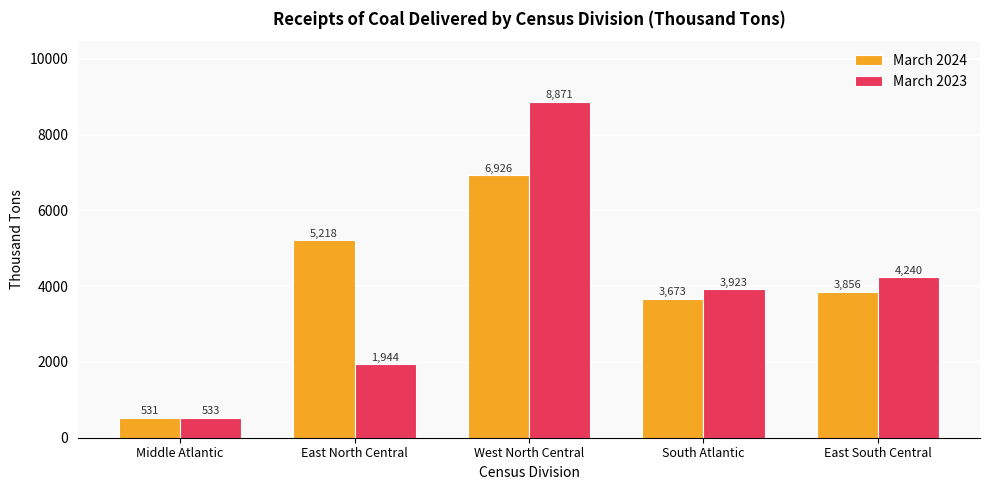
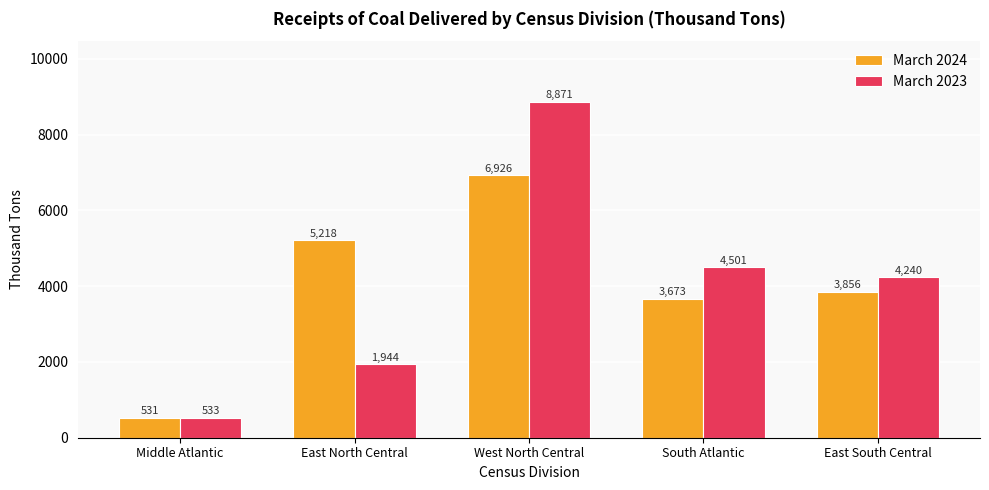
  {
    "March 2024": {
      "Middle Atlantic": "531",
      "East North Central": "5,218",
      "West North Central": "6,926",
      "South Atlantic": "3,673",
      "East South Central": "3,856"
    },
    "March 2023": {
      "Middle Atlantic": "533",
      "East North Central": "1,944",
      "West North Central": "8,871",
-     "South Atlantic": "3,923",
+     "South Atlantic": "4,501",
      "East South Central": "4,240"
    }
  }
